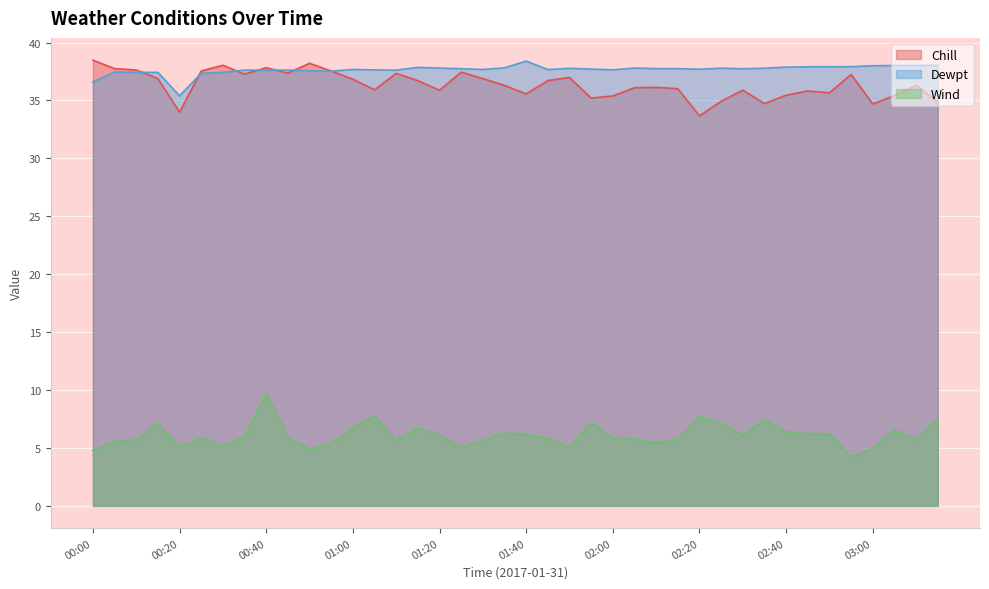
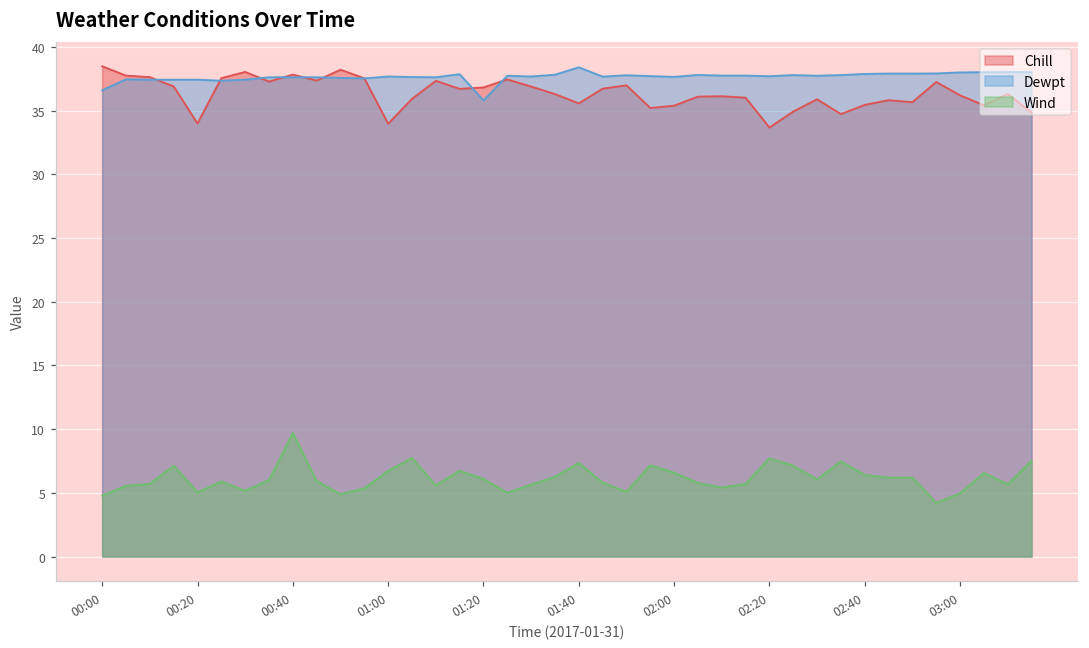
  {
    "Chill": {
      "00:00": 38.5,
      "00:20": 34.0,
-     "01:00": 36.8,
-     "01:20": 35.9,
+     "01:00": 34.0,
+     "01:20": 36.8,
      "01:40": 35.6,
      "02:00": 35.4,
      "02:20": 33.7,
      "02:40": 35.5,
-     "03:00": 34.7
+     "03:00": 36.2
    },
    "Dewpt": {
      "00:00": 36.6,
-     "00:20": 35.4,
+     "00:20": 37.4,
      "01:00": 37.7,
-     "01:20": 37.8,
+     "01:20": 35.8,
      "01:40": 38.4,
      "02:00": 37.7,
      "02:20": 37.7,
      "02:40": 37.9,
      "03:00": 38.0
    },
    "Wind": {
      "00:00": 4.8,
      "00:20": 5.0,
      "00:40": 9.7,
      "01:00": 6.7,
      "01:20": 6.1,
-     "01:40": 6.2,
-     "02:00": 5.9,
+     "01:40": 7.3,
+     "02:00": 6.6,
      "02:20": 7.7,
      "02:40": 6.4,
      "03:00": 5.0
    }
  }
